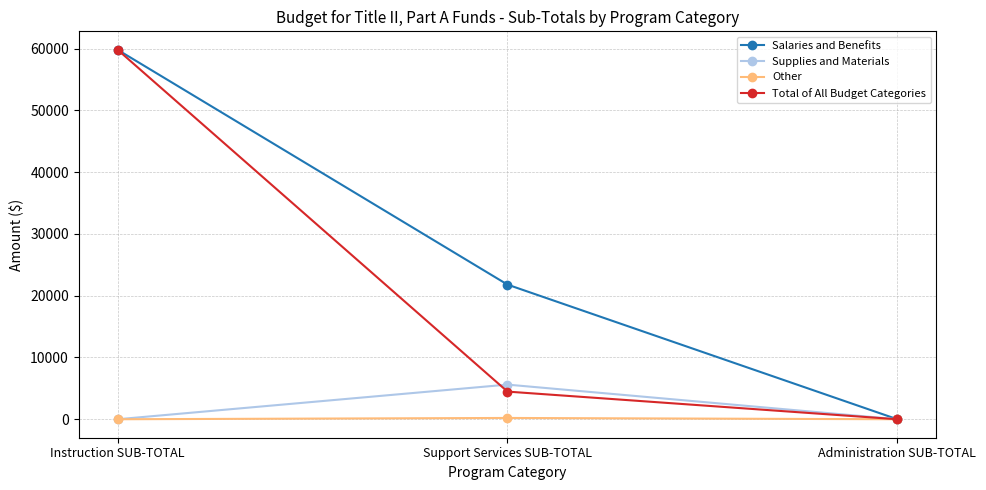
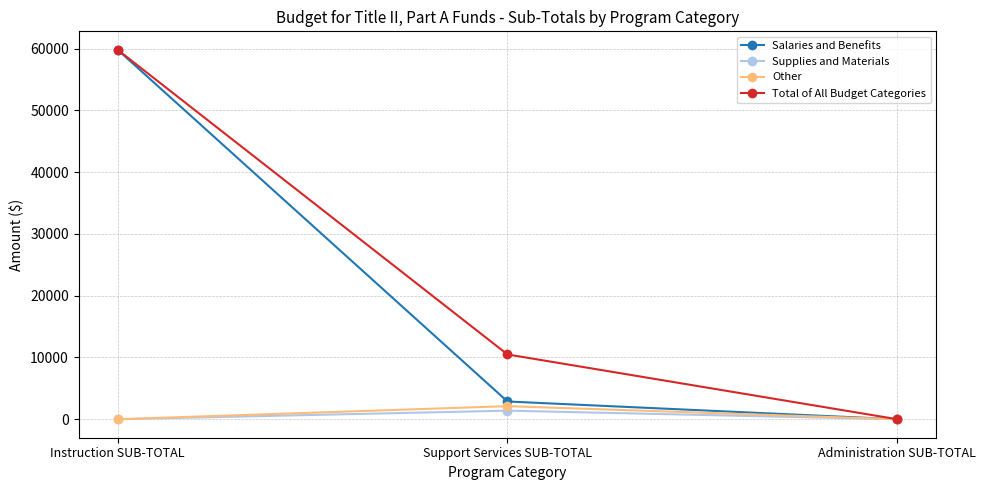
  {
    "Salaries and Benefits": {
-     "Support Services SUB-TOTAL": 22000
+     "Support Services SUB-TOTAL": 3000
    },
    "Supplies and Materials": {
-     "Support Services SUB-TOTAL": 6000
+     "Support Services SUB-TOTAL": 1000
    },
    "Other": {
-     "Support Services SUB-TOTAL": 0
+     "Support Services SUB-TOTAL": 2000
    },
    "Total of All Budget Categories": {
-     "Support Services SUB-TOTAL": 4000
+     "Support Services SUB-TOTAL": 10000
    }
  }
